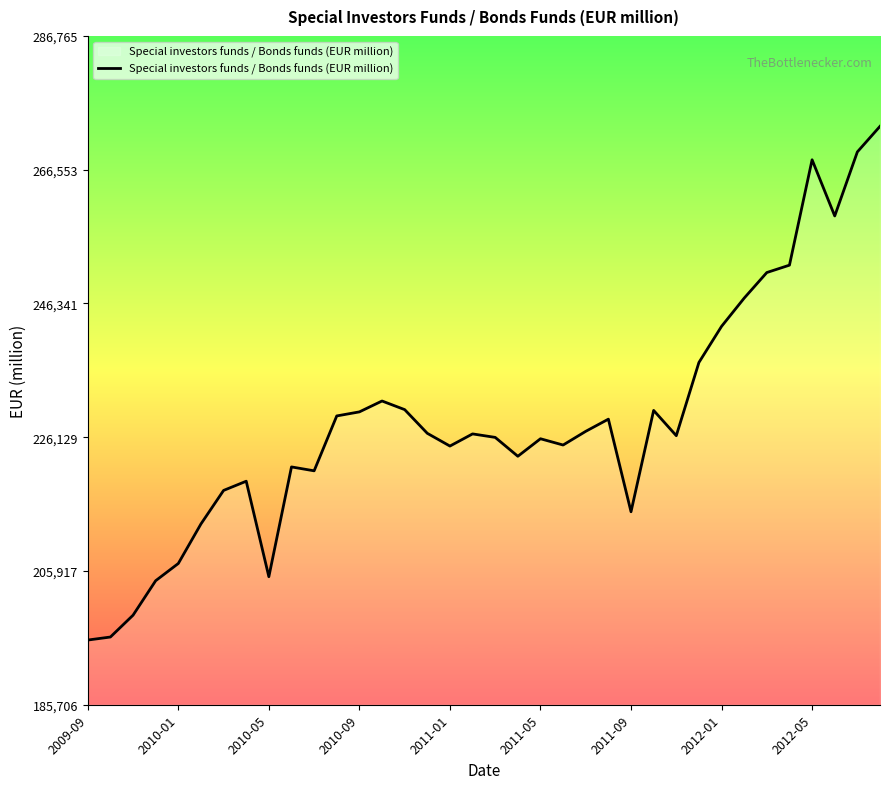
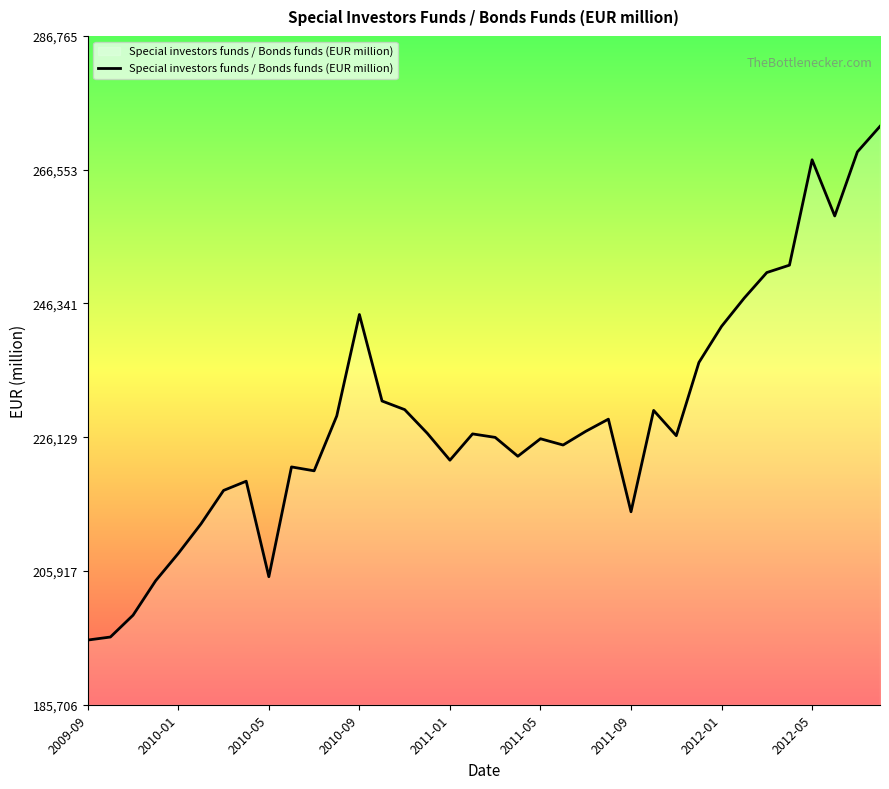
  {
    "2009-09": "195,000",
-   "2010-01": "207,000",
+   "2010-01": "209,000",
    "2010-05": "205,000",
-   "2010-09": "230,000",
-   "2011-01": "225,000",
+   "2010-09": "245,000",
+   "2011-01": "223,000",
    "2011-05": "226,000",
    "2011-09": "215,000",
    "2012-01": "243,000",
    "2012-05": "268,000"
  }
